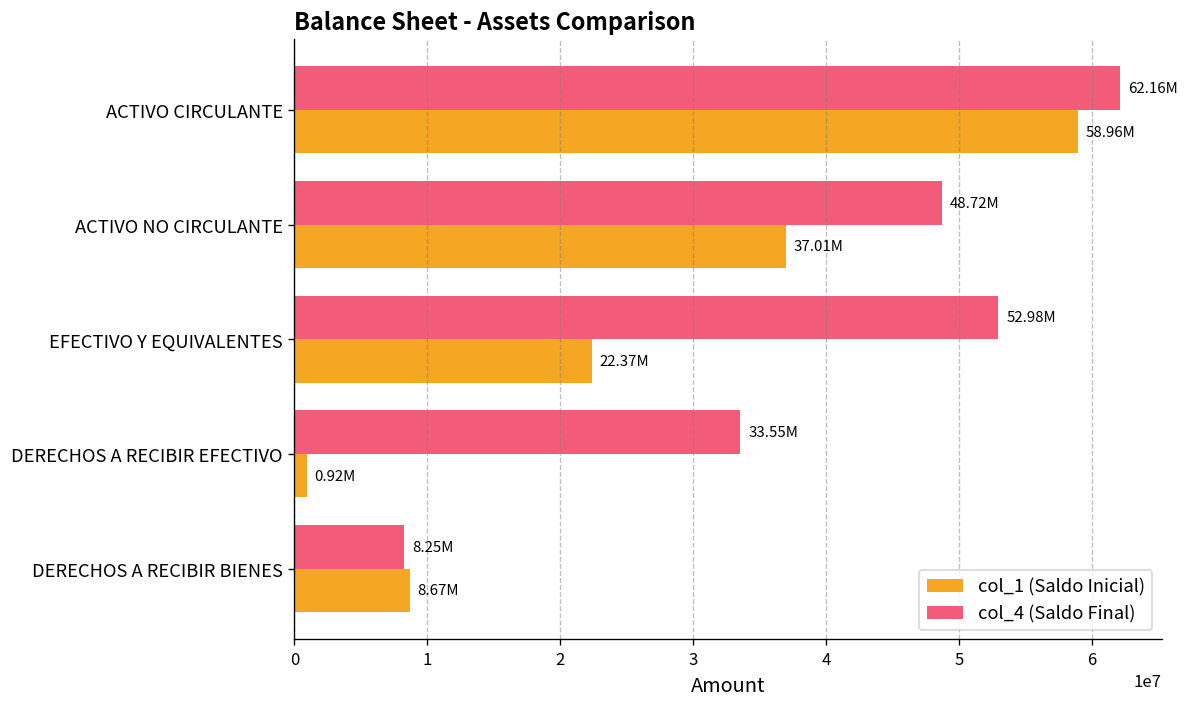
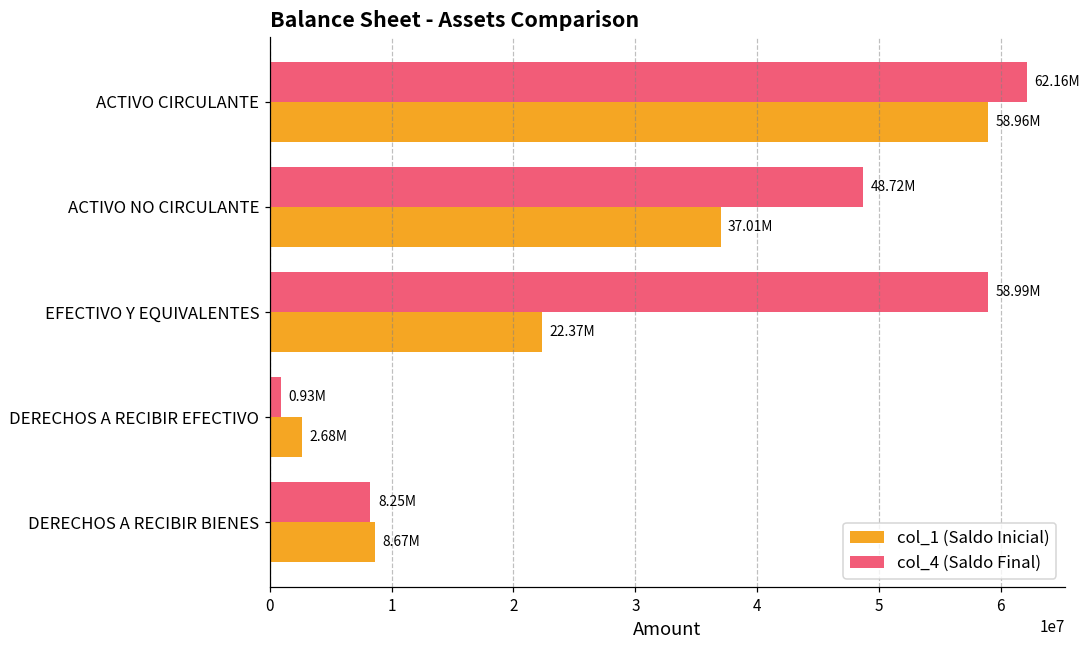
  {
    "col_1 (Saldo Inicial)": {
      "ACTIVO CIRCULANTE": "58.96M",
      "ACTIVO NO CIRCULANTE": "37.01M",
      "EFECTIVO Y EQUIVALENTES": "22.37M",
-     "DERECHOS A RECIBIR EFECTIVO": "0.92M",
+     "DERECHOS A RECIBIR EFECTIVO": "2.68M",
      "DERECHOS A RECIBIR BIENES": "8.67M"
    },
    "col_4 (Saldo Final)": {
      "ACTIVO CIRCULANTE": "62.16M",
      "ACTIVO NO CIRCULANTE": "48.72M",
-     "EFECTIVO Y EQUIVALENTES": "52.98M",
-     "DERECHOS A RECIBIR EFECTIVO": "33.55M",
+     "EFECTIVO Y EQUIVALENTES": "58.99M",
+     "DERECHOS A RECIBIR EFECTIVO": "0.93M",
      "DERECHOS A RECIBIR BIENES": "8.25M"
    }
  }
